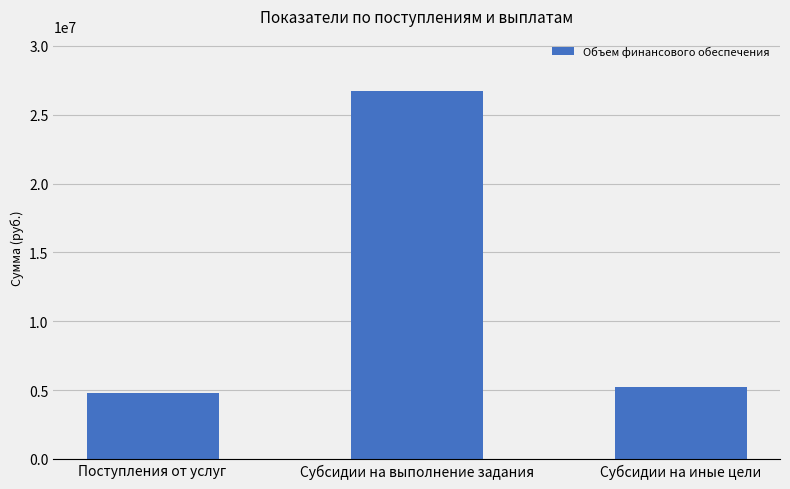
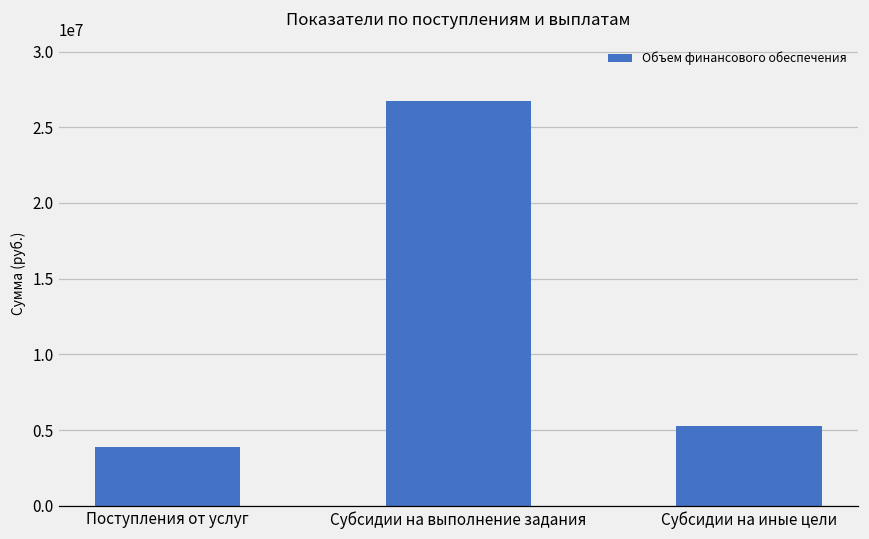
  {
-   "Поступления от услуг": 4800000,
+   "Поступления от услуг": 3900000,
    "Субсидии на выполнение задания": 26700000,
    "Субсидии на иные цели": 5300000
  }
